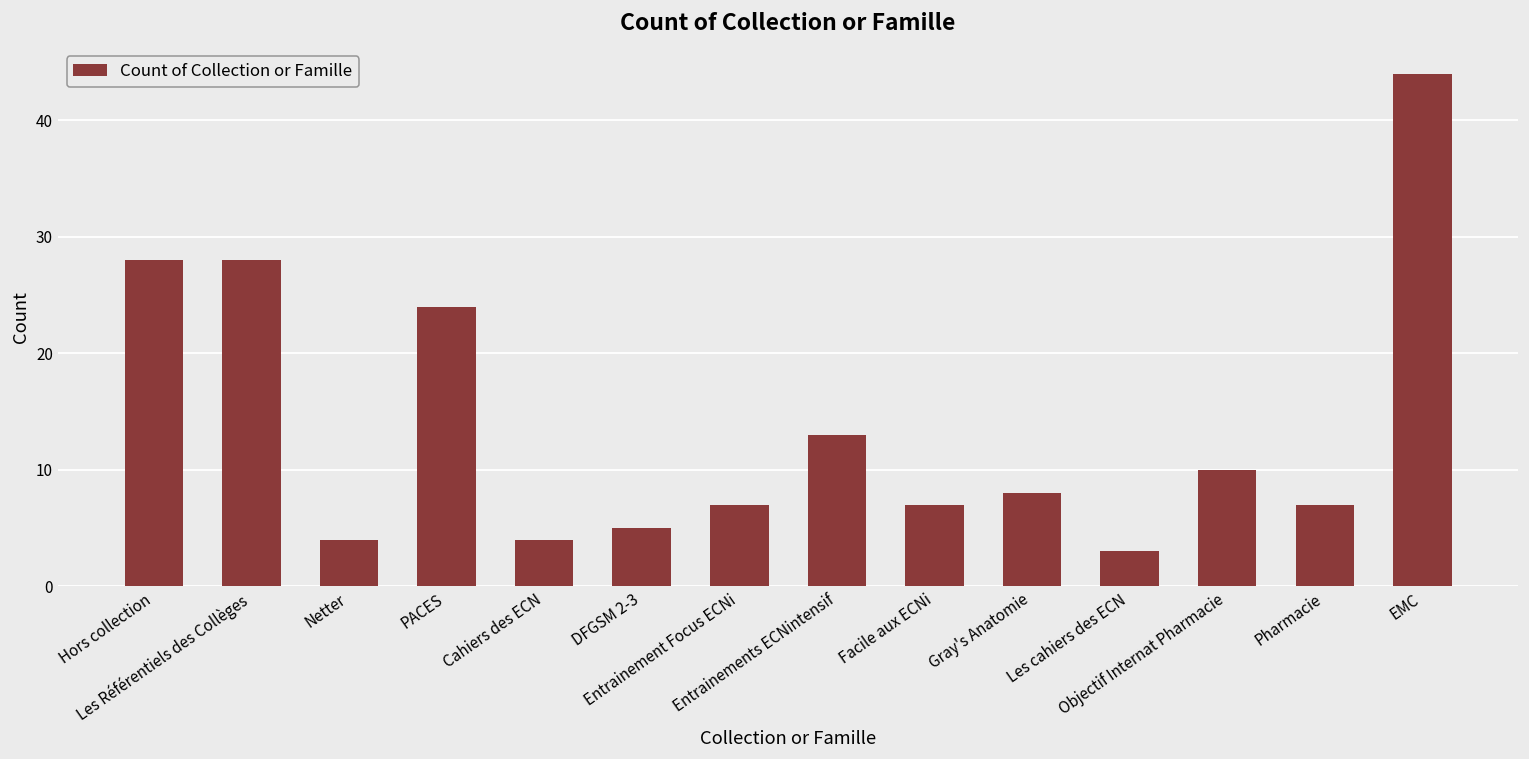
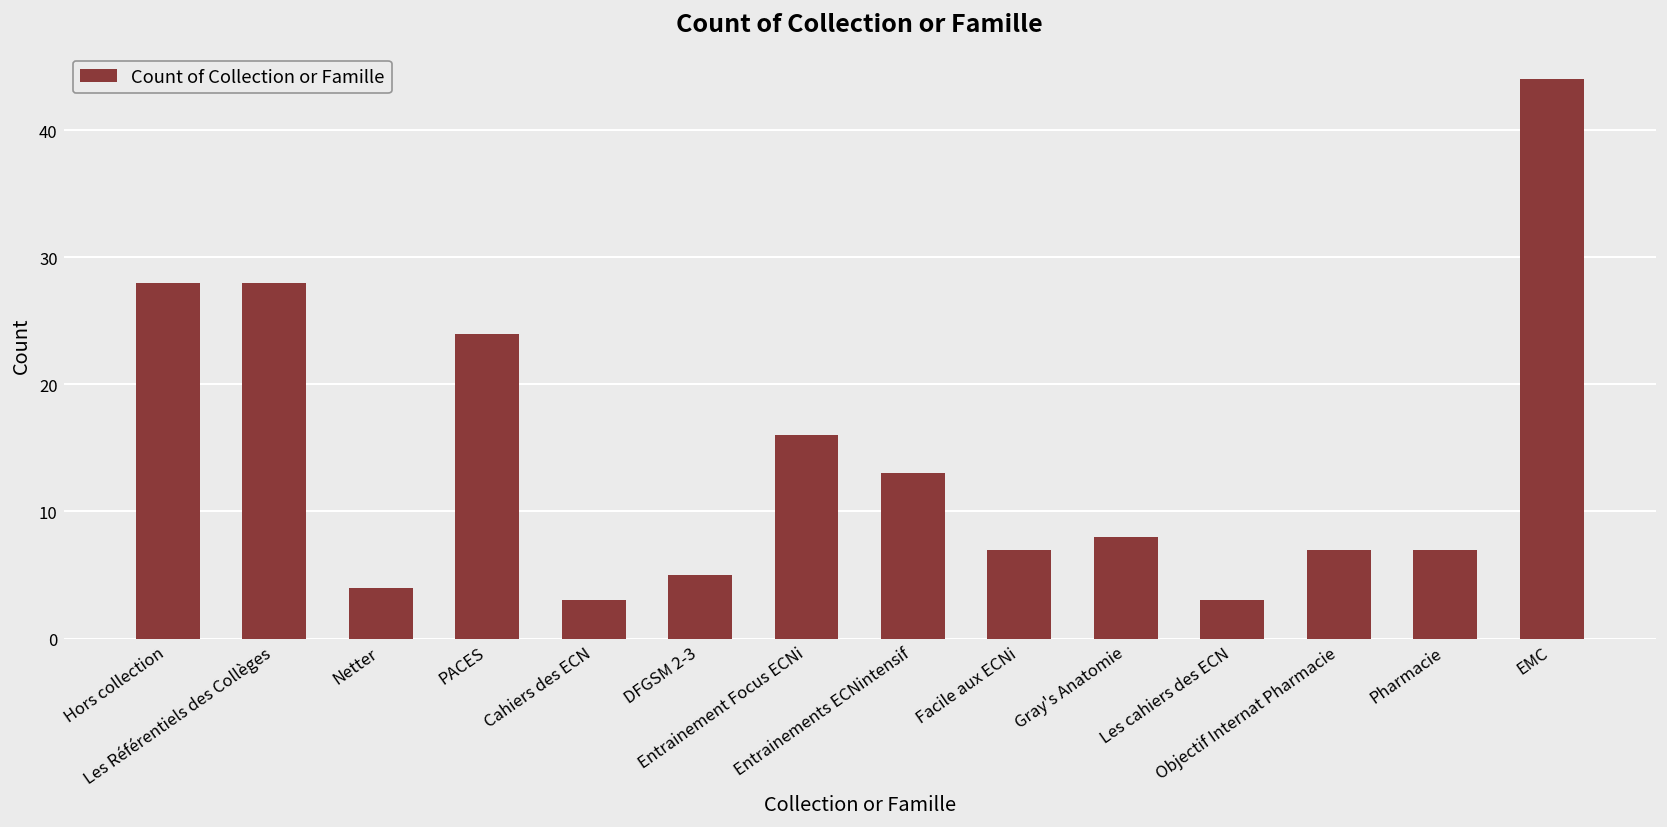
  {
    "Hors collection": 28,
    "Les Référentiels des Collèges": 28,
    "Netter": 4,
    "PACES": 24,
-   "Cahiers des ECN": 4,
+   "Cahiers des ECN": 3,
    "DFGSM 2-3": 5,
-   "Entrainement Focus ECNi": 7,
+   "Entrainement Focus ECNi": 16,
    "Entrainements ECNintensif": 13,
    "Facile aux ECNi": 7,
    "Gray's Anatomie": 8,
    "Les cahiers des ECN": 3,
-   "Objectif Internat Pharmacie": 10,
+   "Objectif Internat Pharmacie": 7,
    "Pharmacie": 7,
    "EMC": 44
  }
